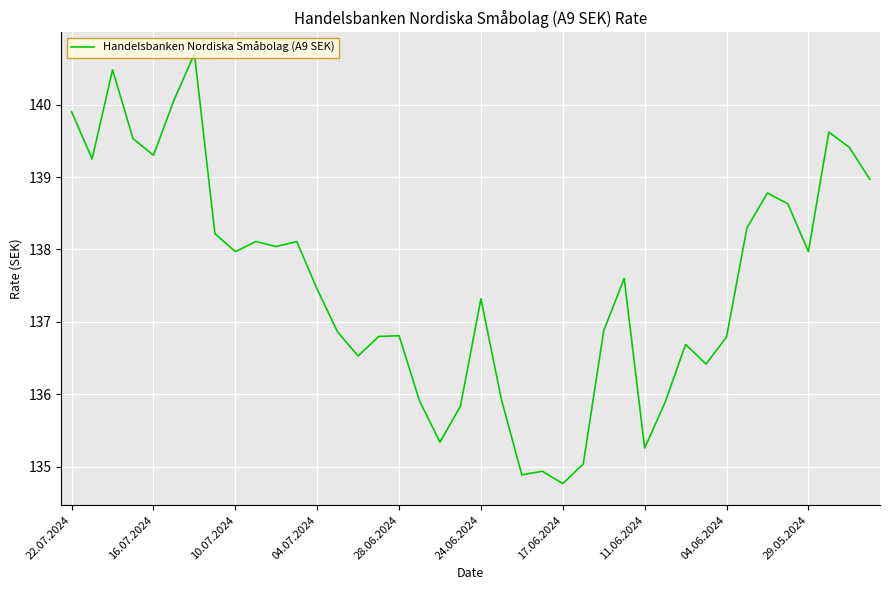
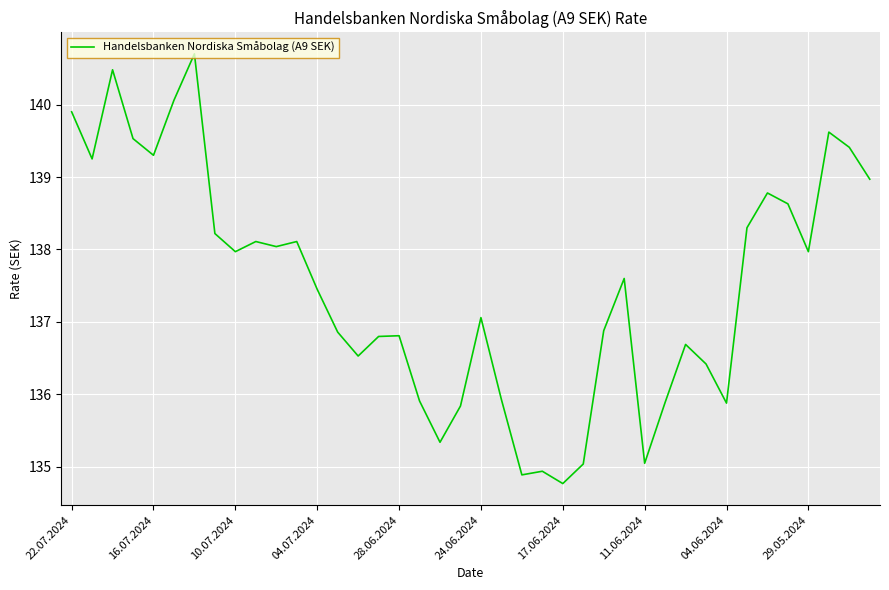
  {
    "22.07.2024": 139.9,
    "16.07.2024": 139.3,
    "10.07.2024": 138.0,
    "04.07.2024": 137.5,
    "28.06.2024": 136.8,
-   "24.06.2024": 137.3,
+   "24.06.2024": 137.1,
    "17.06.2024": 134.8,
-   "11.06.2024": 135.3,
-   "04.06.2024": 136.8,
+   "11.06.2024": 135.1,
+   "04.06.2024": 135.9,
    "29.05.2024": 138.0
  }
